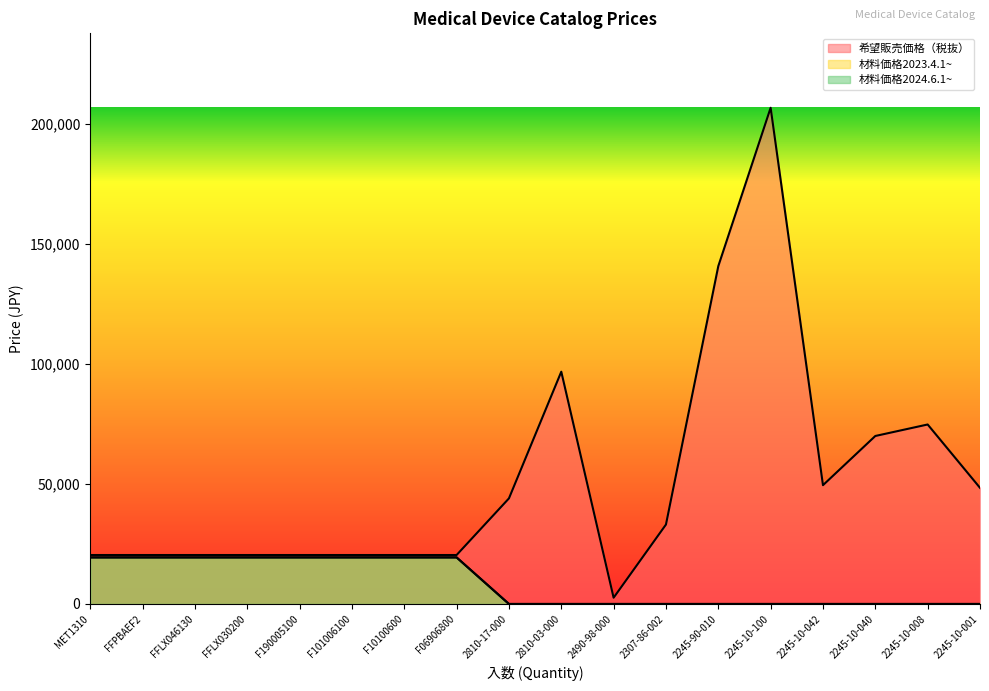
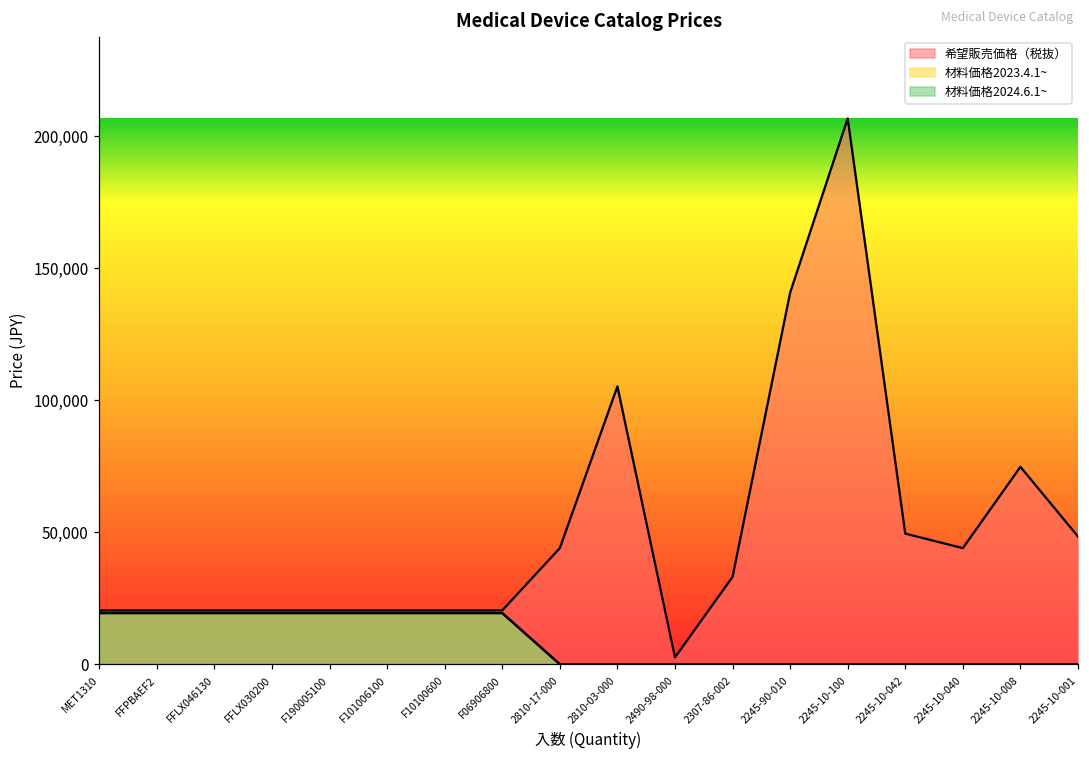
  {
    "希望販売価格（税抜）": {
      "2810-17-000": "44,000",
-     "2810-03-000": "97,000",
+     "2810-03-000": "105,000",
      "2490-98-000": "3,000",
      "2307-86-002": "33,000",
      "2245-90-010": "141,000",
      "2245-10-100": "207,000",
      "2245-10-042": "50,000",
-     "2245-10-040": "70,000",
+     "2245-10-040": "44,000",
      "2245-10-008": "75,000",
      "2245-10-001": "48,000"
    },
    "材料価格2024.6.1~": {
      "2810-17-000": "0",
      "2810-03-000": "0",
      "2490-98-000": "0",
      "2307-86-002": "0",
      "2245-90-010": "0",
      "2245-10-100": "0",
      "2245-10-042": "0",
      "2245-10-040": "0",
      "2245-10-008": "0",
      "2245-10-001": "0"
    }
  }
